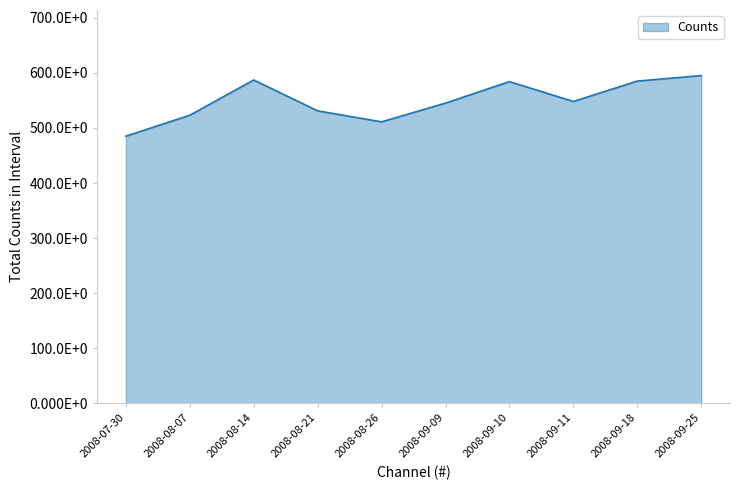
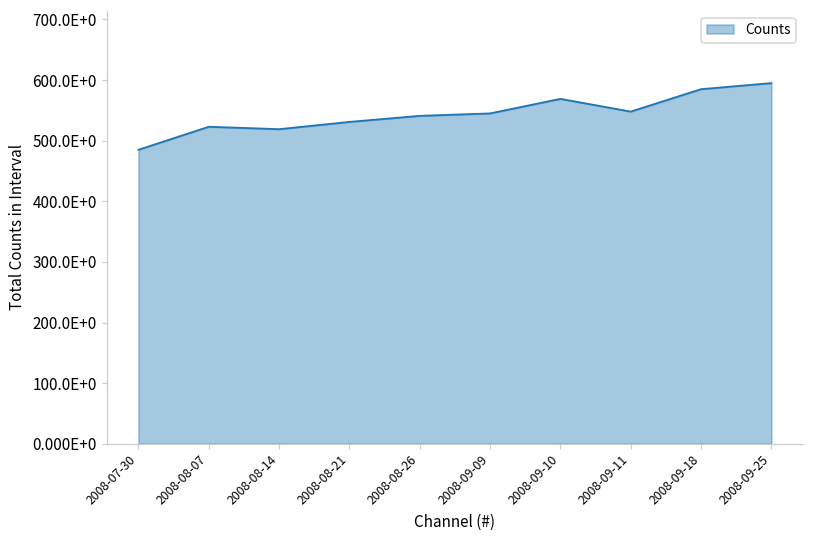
  {
    "2008-07-30": 490,
    "2008-08-07": 520,
-   "2008-08-14": 590,
+   "2008-08-14": 520,
    "2008-08-21": 530,
-   "2008-08-26": 510,
+   "2008-08-26": 540,
    "2008-09-09": 550,
-   "2008-09-10": 580,
+   "2008-09-10": 570,
    "2008-09-11": 550,
    "2008-09-18": 590,
    "2008-09-25": 600
  }
